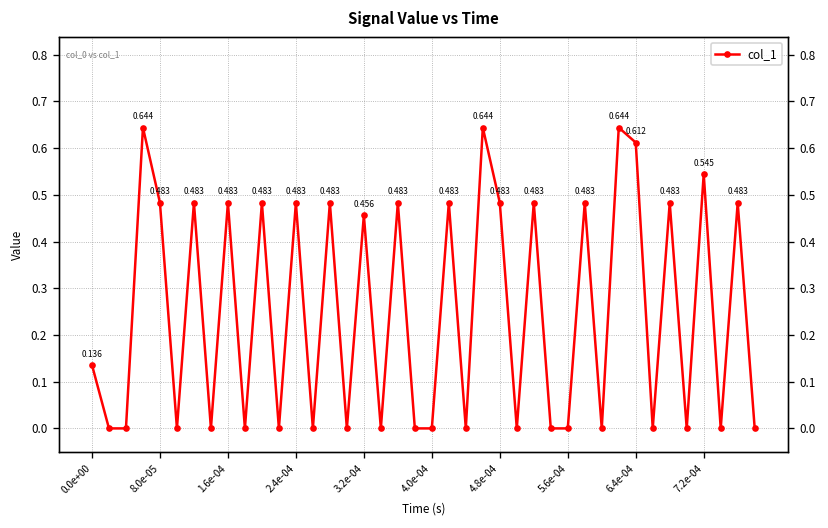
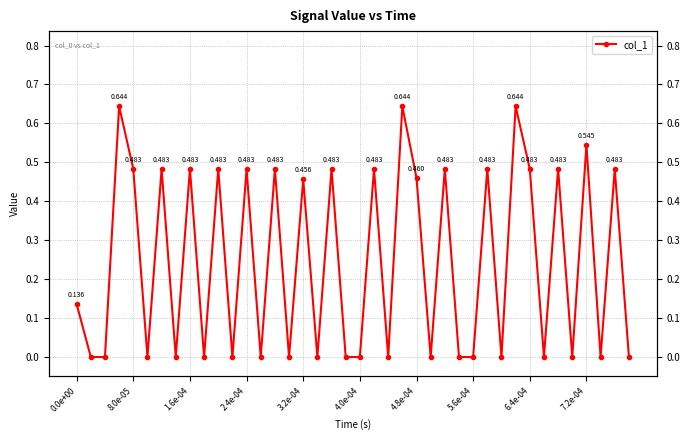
  {
    "0.0e+00": 0.136,
    "8.0e-05": 0.483,
    "1.6e-04": 0.483,
    "2.4e-04": 0.483,
    "3.2e-04": 0.456,
-   "4.8e-04": 0.483,
-   "6.4e-04": 0.612,
+   "4.8e-04": 0.460,
+   "6.4e-04": 0.483,
    "7.2e-04": 0.545
  }
